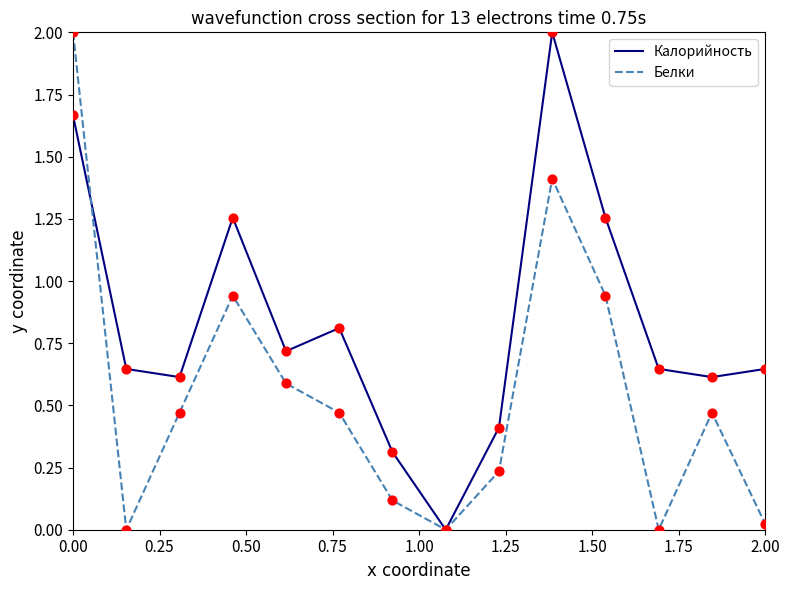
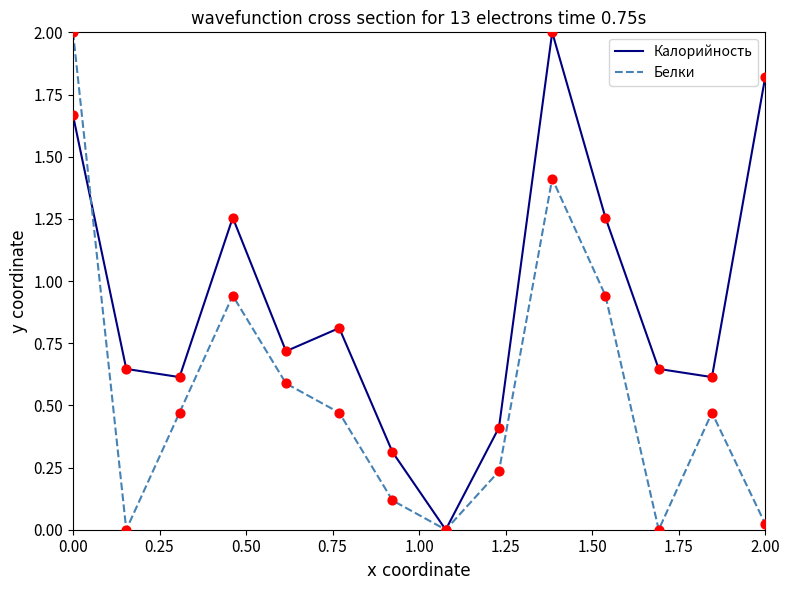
  {
    "Калорийность": {
      "0.00": 1.67,
-     "2.00": 0.65
+     "2.00": 1.82
    },
    "Белки": {
      "0.00": 2.00,
      "2.00": 0.02
    }
  }
